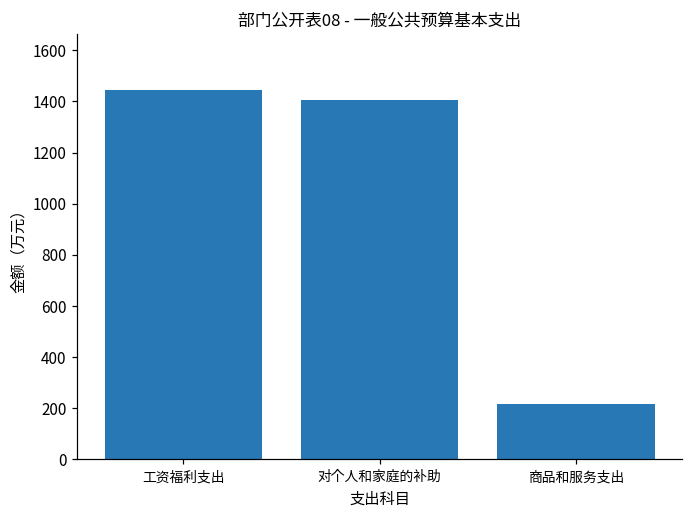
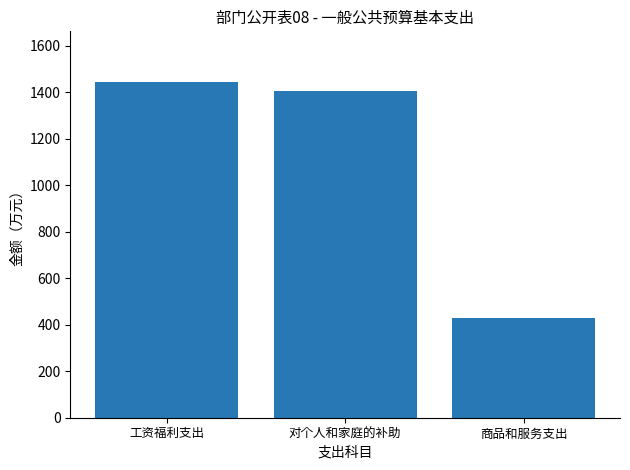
  {
    "工资福利支出": 1440,
    "对个人和家庭的补助": 1400,
-   "商品和服务支出": 220
+   "商品和服务支出": 430
  }
